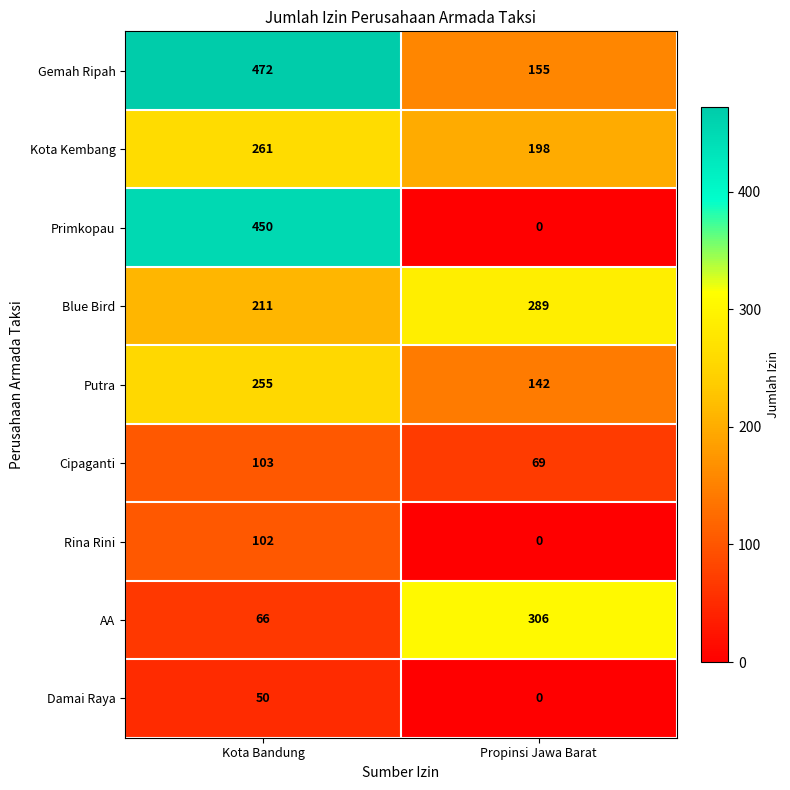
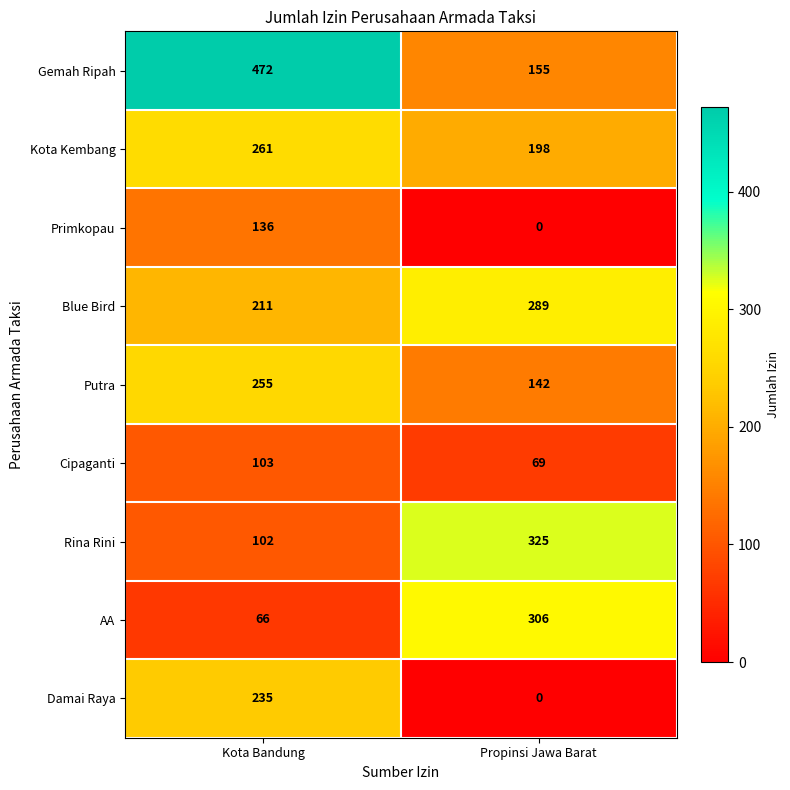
  {
    "Gemah Ripah": {
      "Kota Bandung": 472,
      "Propinsi Jawa Barat": 155
    },
    "Kota Kembang": {
      "Kota Bandung": 261,
      "Propinsi Jawa Barat": 198
    },
    "Primkopau": {
-     "Kota Bandung": 450,
+     "Kota Bandung": 136,
      "Propinsi Jawa Barat": 0
    },
    "Blue Bird": {
      "Kota Bandung": 211,
      "Propinsi Jawa Barat": 289
    },
    "Putra": {
      "Kota Bandung": 255,
      "Propinsi Jawa Barat": 142
    },
    "Cipaganti": {
      "Kota Bandung": 103,
      "Propinsi Jawa Barat": 69
    },
    "Rina Rini": {
      "Kota Bandung": 102,
-     "Propinsi Jawa Barat": 0
+     "Propinsi Jawa Barat": 325
    },
    "AA": {
      "Kota Bandung": 66,
      "Propinsi Jawa Barat": 306
    },
    "Damai Raya": {
-     "Kota Bandung": 50,
+     "Kota Bandung": 235,
      "Propinsi Jawa Barat": 0
    }
  }
